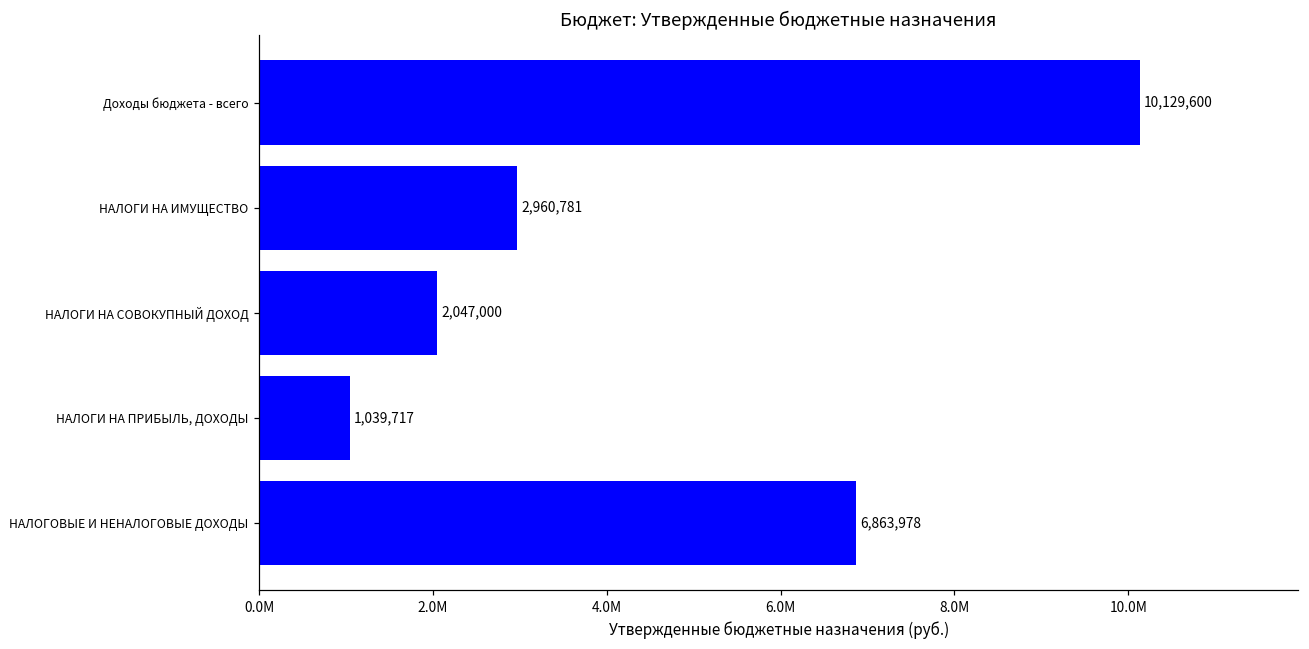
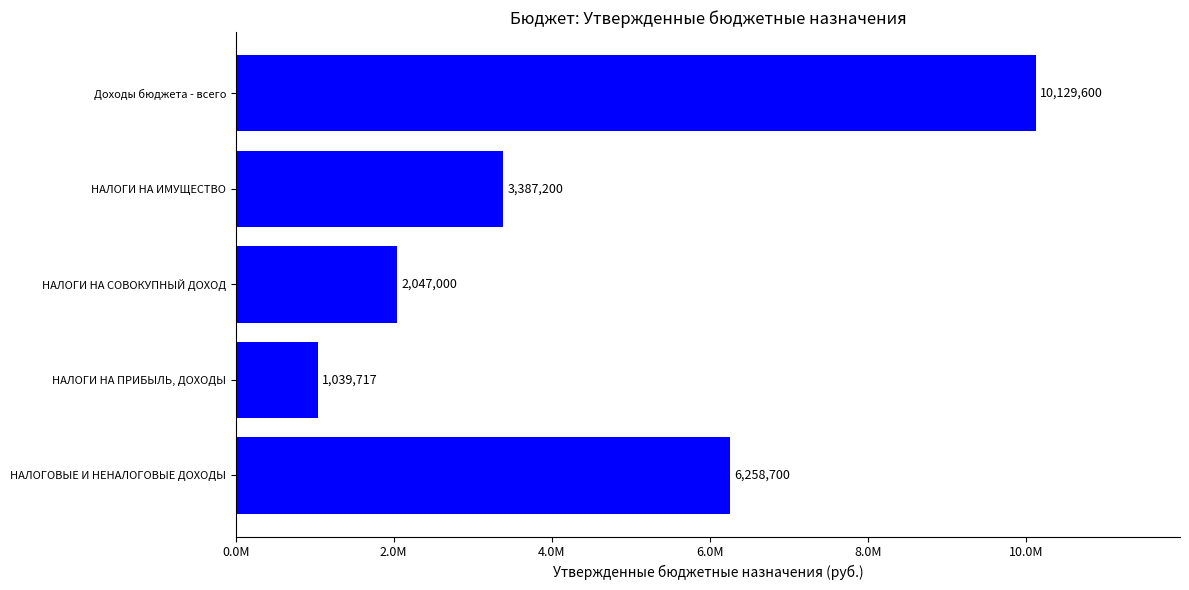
  {
    "Доходы бюджета - всего": "10,129,600",
-   "НАЛОГИ НА ИМУЩЕСТВО": "2,960,781",
+   "НАЛОГИ НА ИМУЩЕСТВО": "3,387,200",
    "НАЛОГИ НА СОВОКУПНЫЙ ДОХОД": "2,047,000",
    "НАЛОГИ НА ПРИБЫЛЬ, ДОХОДЫ": "1,039,717",
-   "НАЛОГОВЫЕ И НЕНАЛОГОВЫЕ ДОХОДЫ": "6,863,978"
+   "НАЛОГОВЫЕ И НЕНАЛОГОВЫЕ ДОХОДЫ": "6,258,700"
  }
